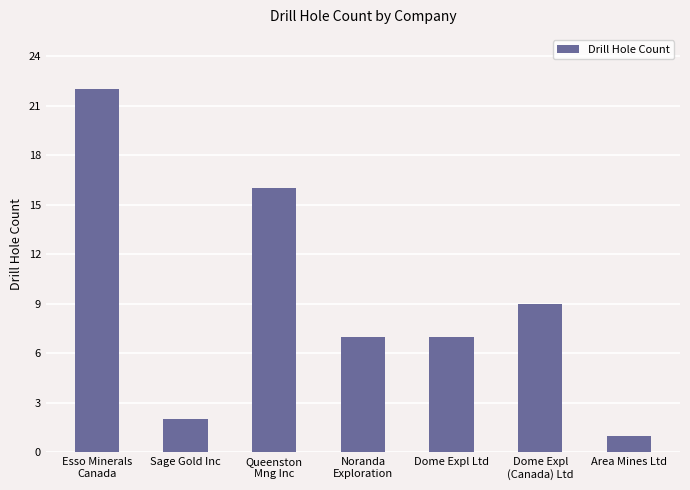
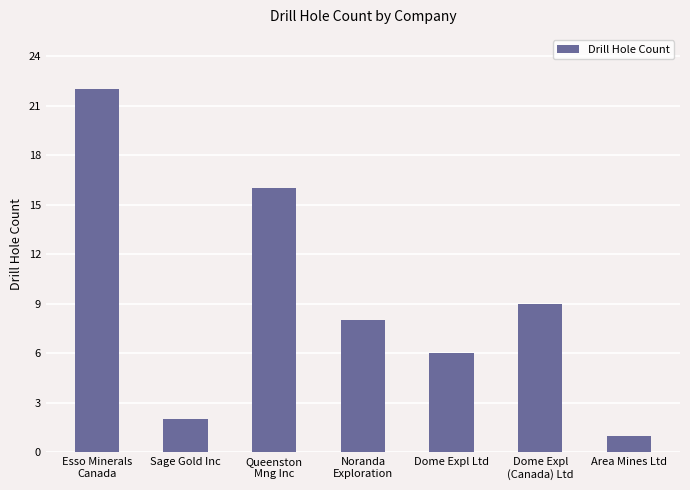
  {
    "Esso Minerals Canada": 22,
    "Sage Gold Inc": 2,
    "Queenston Mng Inc": 16,
-   "Noranda Exploration": 7,
-   "Dome Expl Ltd": 7,
+   "Noranda Exploration": 8,
+   "Dome Expl Ltd": 6,
    "Dome Expl (Canada) Ltd": 9,
    "Area Mines Ltd": 1
  }
